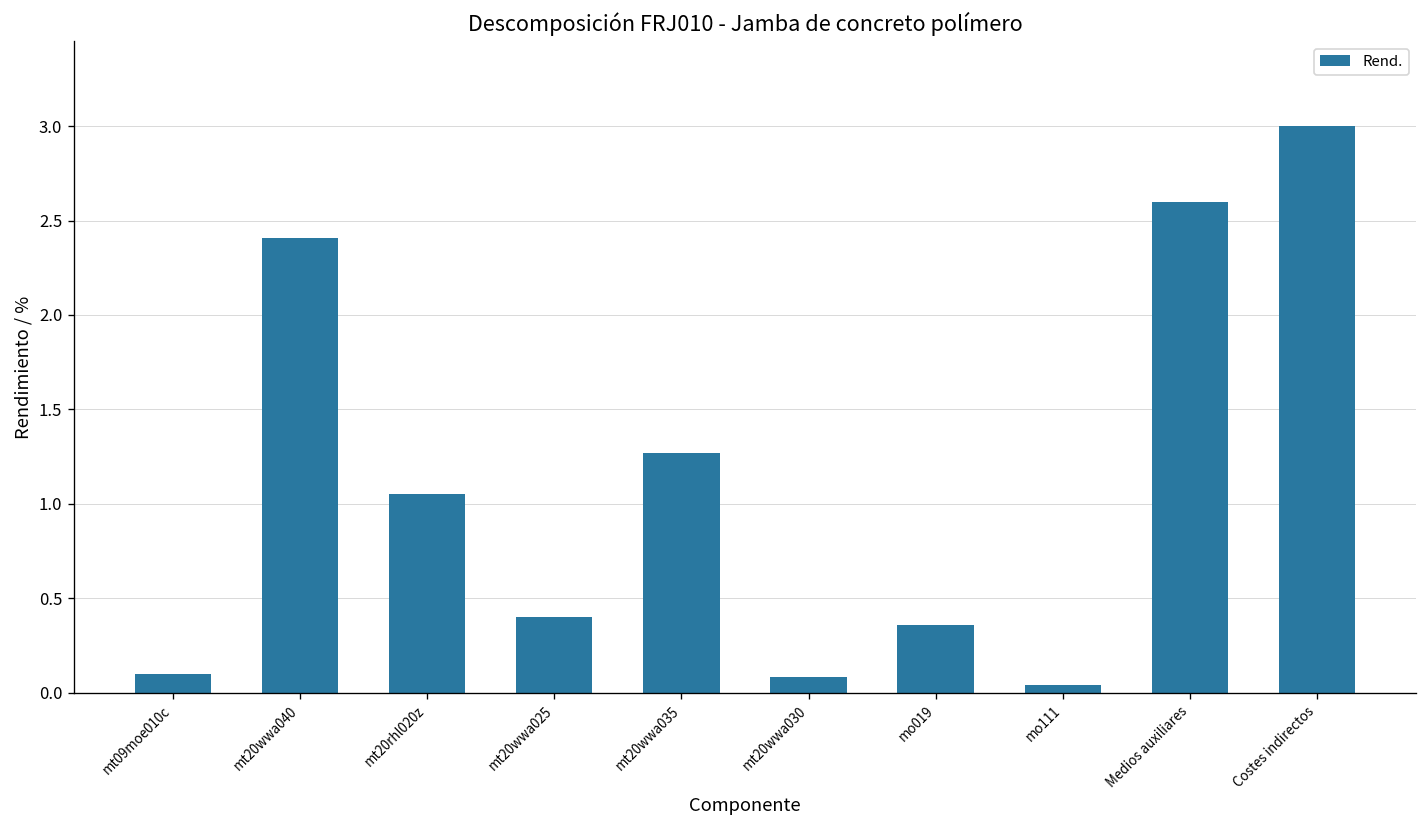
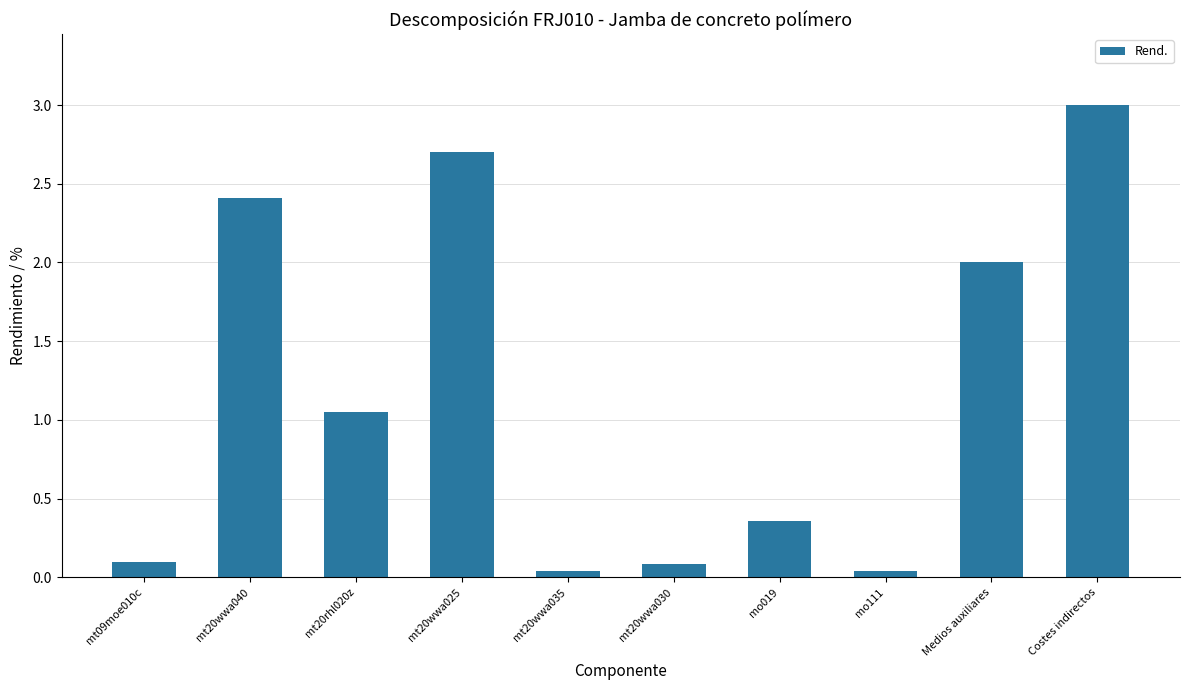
  {
    "mt09moe010c": 0.10,
    "mt20wwa040": 2.41,
    "mt20rhl020z": 1.05,
-   "mt20wwa025": 0.4,
-   "mt20wwa035": 1.27,
+   "mt20wwa025": 2.7,
+   "mt20wwa035": 0.04,
    "mt20wwa030": 0.08,
    "mo019": 0.36,
    "mo111": 0.04,
-   "Medios auxiliares": 2.6,
+   "Medios auxiliares": 2.0,
    "Costes indirectos": 3.00
  }
